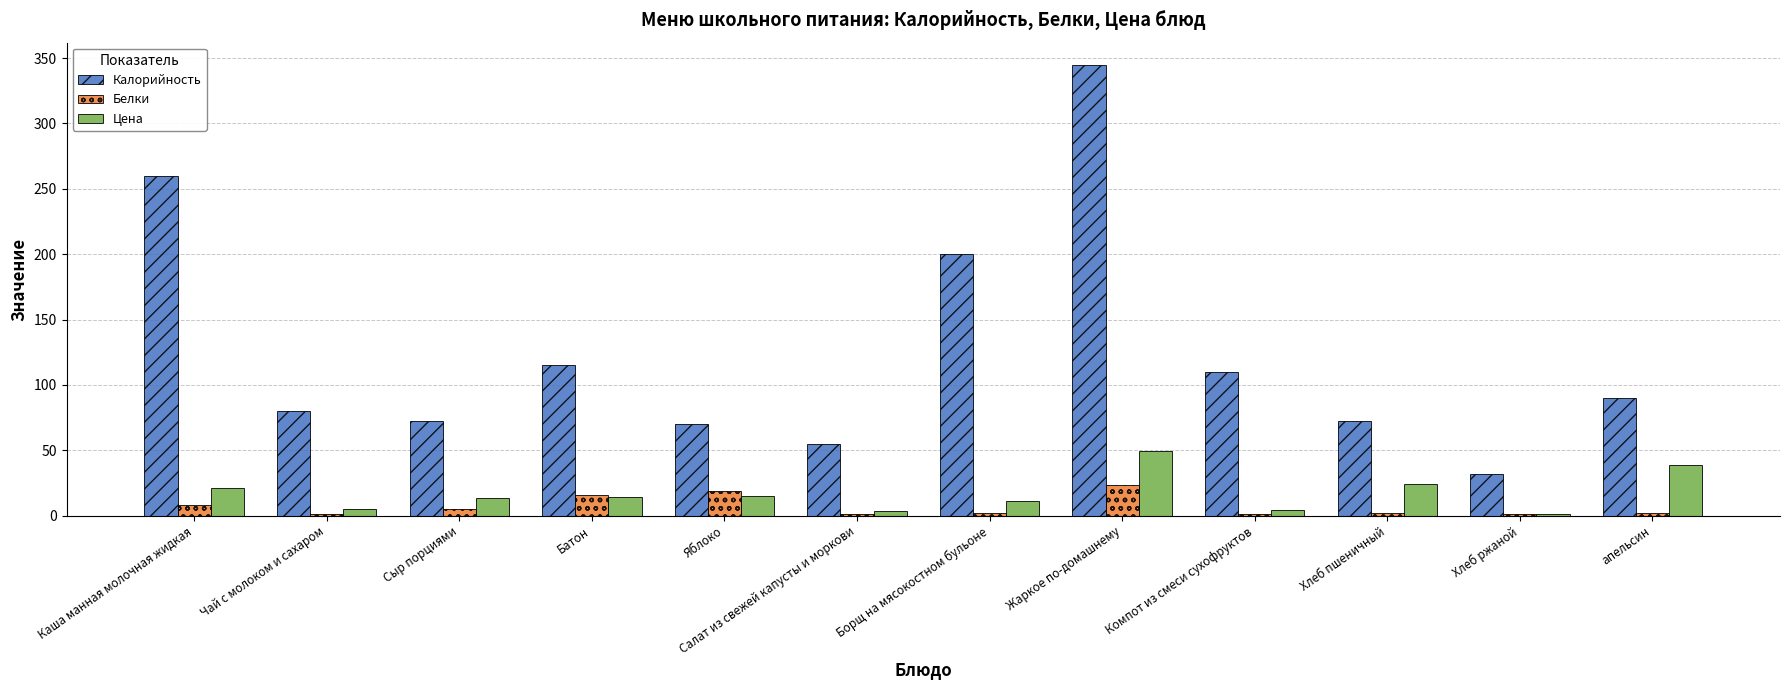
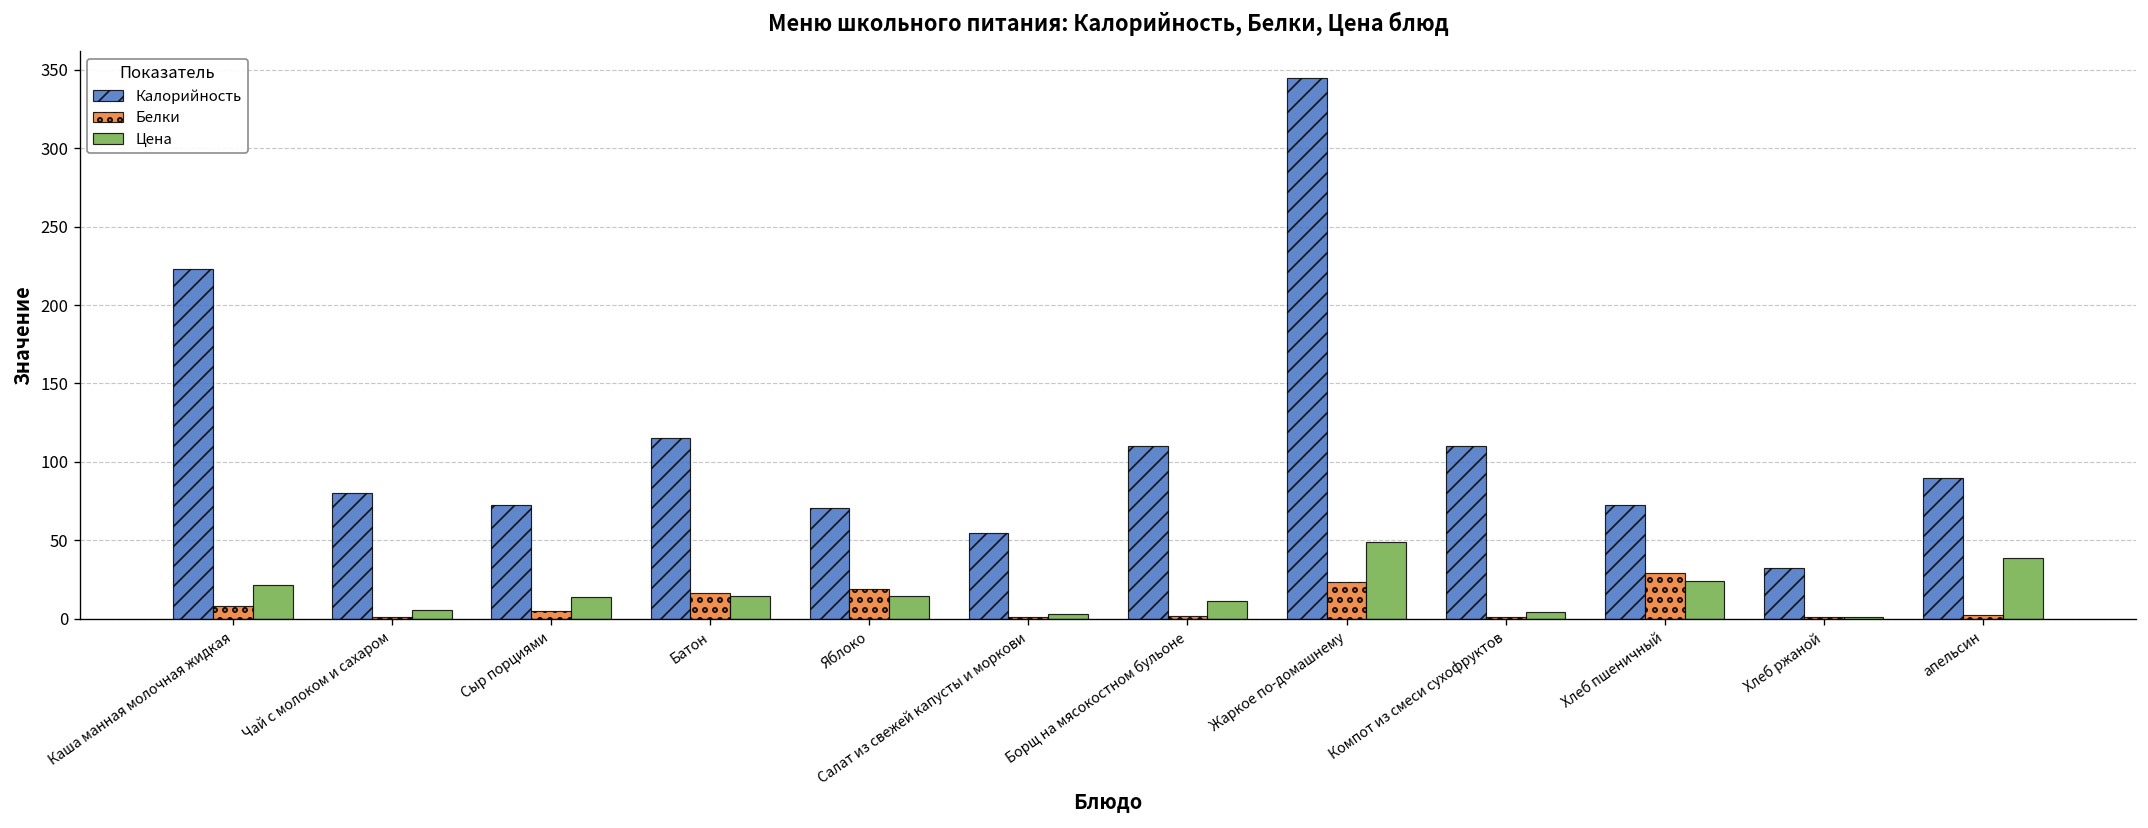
  {
    "Калорийность": {
-     "Каша манная молочная жидкая": 260,
+     "Каша манная молочная жидкая": 223,
      "Чай с молоком и сахаром": 80,
      "Сыр порциями": 73,
      "Батон": 115,
      "Яблоко": 71,
      "Салат из свежей капусты и моркови": 54,
-     "Борщ на мясокостном бульоне": 200,
+     "Борщ на мясокостном бульоне": 110,
      "Жаркое по-домашнему": 345,
      "Компот из смеси сухофруктов": 110,
      "Хлеб пшеничный": 73,
      "Хлеб ржаной": 32,
      "апельсин": 90
    },
    "Белки": {
      "Каша манная молочная жидкая": 8,
      "Сыр порциями": 5,
      "Батон": 16,
      "Яблоко": 19,
      "Жаркое по-домашнему": 24,
-     "Хлеб пшеничный": 2,
+     "Хлеб пшеничный": 29,
      "апельсин": 2
    },
    "Цена": {
      "Каша манная молочная жидкая": 21,
      "Чай с молоком и сахаром": 6,
      "Сыр порциями": 14,
      "Батон": 15,
      "Яблоко": 15,
      "Салат из свежей капусты и моркови": 3,
      "Борщ на мясокостном бульоне": 11,
      "Жаркое по-домашнему": 49,
      "Компот из смеси сухофруктов": 4,
      "Хлеб пшеничный": 24,
      "апельсин": 39
    }
  }
